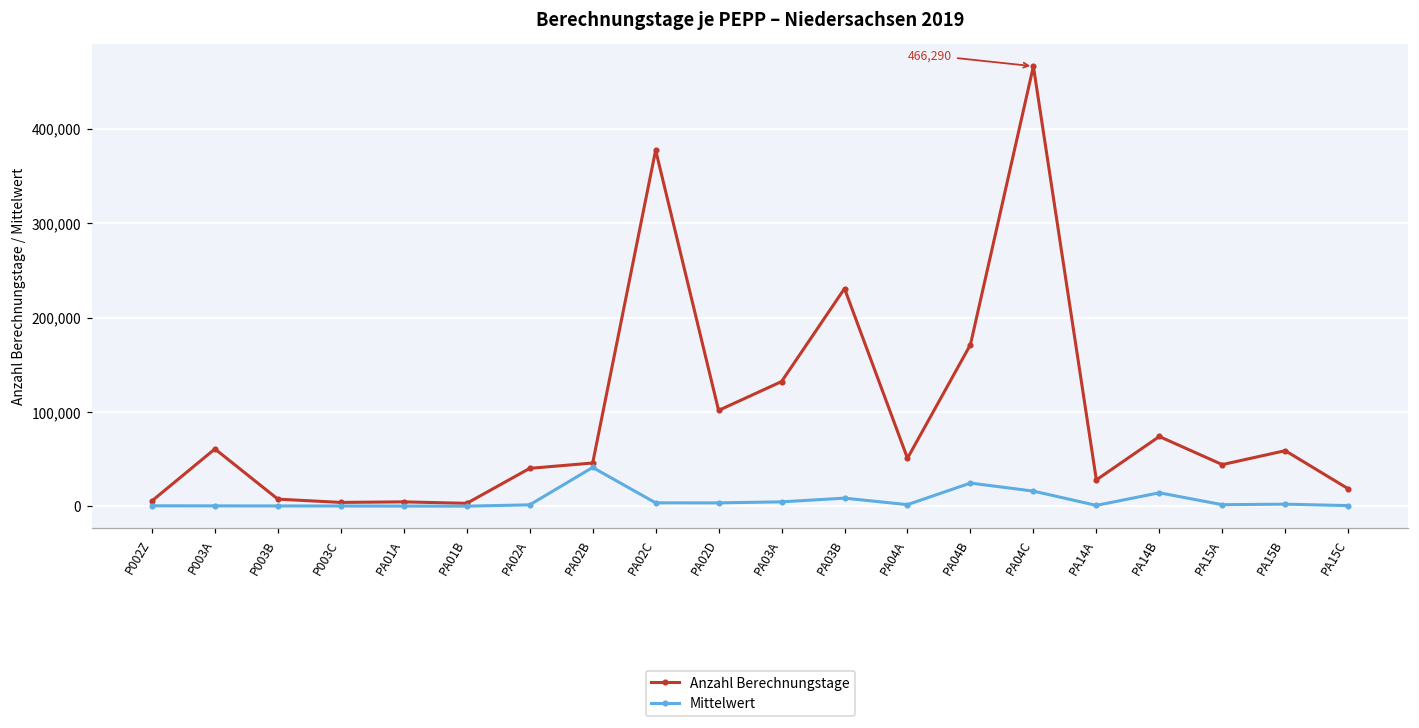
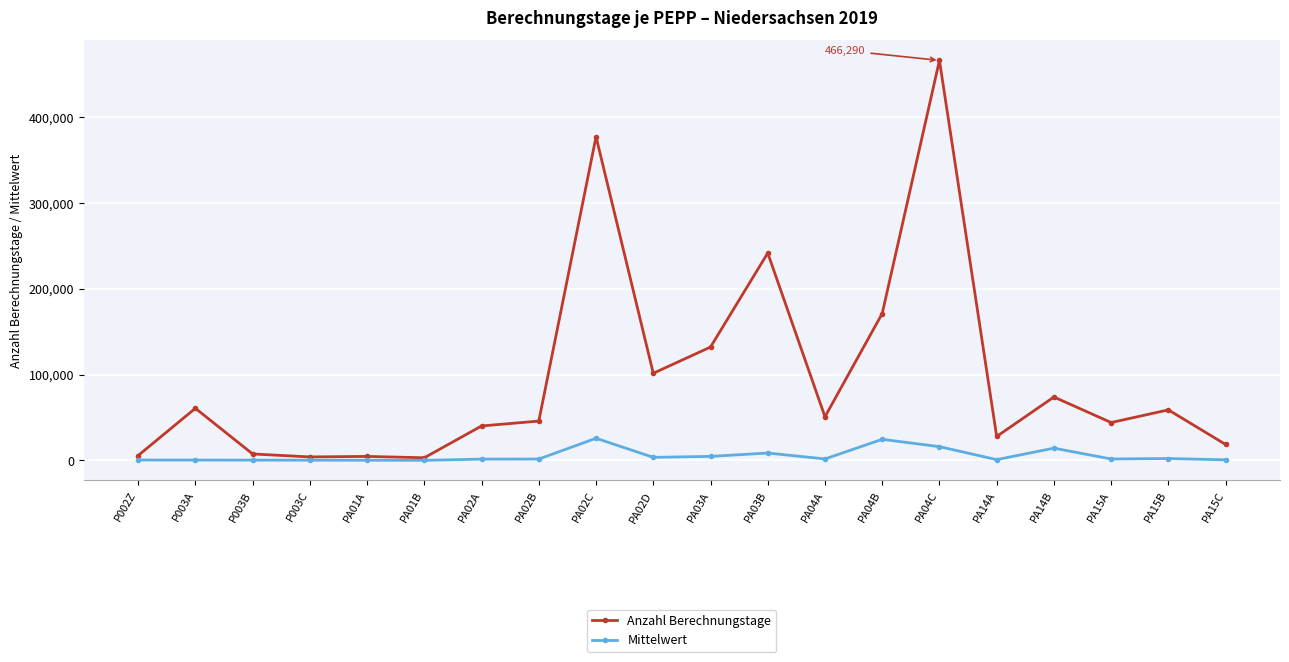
  {
    "Anzahl Berechnungstage": {
      "P002Z": "10,000",
      "P003A": "60,000",
      "P003B": "10,000",
      "P003C": "0",
      "PA01A": "0",
      "PA01B": "0",
      "PA02A": "40,000",
      "PA02B": "50,000",
      "PA02C": "380,000",
      "PA02D": "100,000",
      "PA03A": "130,000",
-     "PA03B": "230,000",
+     "PA03B": "240,000",
      "PA04A": "50,000",
      "PA04B": "170,000",
      "PA14A": "30,000",
      "PA14B": "70,000",
      "PA15A": "40,000",
      "PA15B": "60,000",
      "PA15C": "20,000"
    },
    "Mittelwert": {
      "P002Z": "0",
      "P003A": "0",
      "P003B": "0",
      "P003C": "0",
      "PA01A": "0",
      "PA01B": "0",
      "PA02A": "0",
-     "PA02B": "40,000",
-     "PA02C": "0",
+     "PA02B": "0",
+     "PA02C": "30,000",
      "PA02D": "0",
      "PA03A": "0",
      "PA03B": "10,000",
      "PA04A": "0",
      "PA04B": "20,000",
      "PA04C": "20,000",
      "PA14A": "0",
      "PA14B": "10,000",
      "PA15A": "0",
      "PA15B": "0",
      "PA15C": "0"
    }
  }
